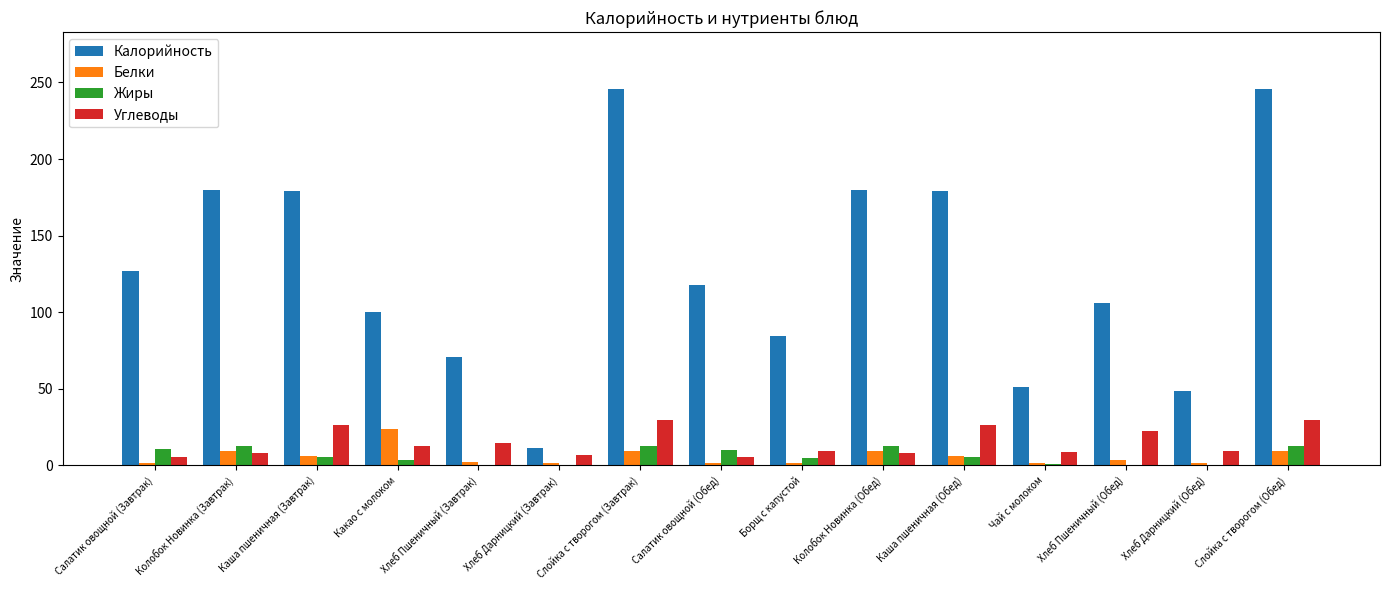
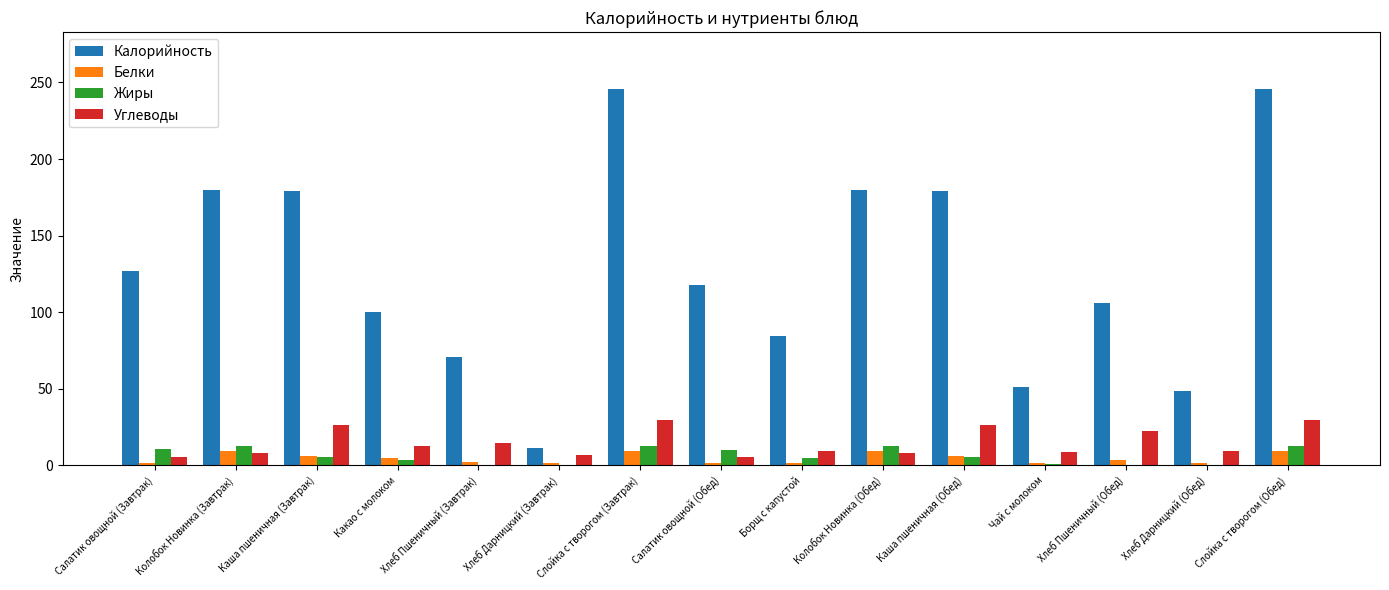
  {
    "Калорийность": {
      "Салатик овощной (Завтрак)": 127,
      "Колобок Новинка (Завтрак)": 180,
      "Каша пшеничная (Завтрак)": 179,
      "Какао с молоком": 100,
      "Хлеб Пшеничный (Завтрак)": 71,
      "Хлеб Дарницкий (Завтрак)": 11,
      "Слойка с творогом (Завтрак)": 246,
      "Салатик овощной (Обед)": 118,
      "Борщ с капустой": 85,
      "Колобок Новинка (Обед)": 180,
      "Каша пшеничная (Обед)": 179,
      "Чай с молоком": 51,
      "Хлеб Пшеничный (Обед)": 106,
      "Хлеб Дарницкий (Обед)": 49,
      "Слойка с творогом (Обед)": 246
    },
    "Белки": {
      "Колобок Новинка (Завтрак)": 9,
      "Каша пшеничная (Завтрак)": 6,
-     "Какао с молоком": 24,
+     "Какао с молоком": 5,
      "Хлеб Пшеничный (Завтрак)": 2,
      "Слойка с творогом (Завтрак)": 9,
      "Колобок Новинка (Обед)": 9,
      "Каша пшеничная (Обед)": 6,
      "Хлеб Пшеничный (Обед)": 3,
      "Хлеб Дарницкий (Обед)": 2,
      "Слойка с творогом (Обед)": 9
    },
    "Жиры": {
      "Салатик овощной (Завтрак)": 11,
      "Колобок Новинка (Завтрак)": 12,
      "Каша пшеничная (Завтрак)": 6,
      "Какао с молоком": 4,
      "Слойка с творогом (Завтрак)": 13,
      "Салатик овощной (Обед)": 10,
      "Борщ с капустой": 5,
      "Колобок Новинка (Обед)": 12,
      "Каша пшеничная (Обед)": 6,
      "Слойка с творогом (Обед)": 13
    },
    "Углеводы": {
      "Салатик овощной (Завтрак)": 6,
      "Колобок Новинка (Завтрак)": 8,
      "Каша пшеничная (Завтрак)": 27,
      "Какао с молоком": 13,
      "Хлеб Пшеничный (Завтрак)": 15,
      "Хлеб Дарницкий (Завтрак)": 7,
      "Слойка с творогом (Завтрак)": 30,
      "Салатик овощной (Обед)": 5,
      "Борщ с капустой": 10,
      "Колобок Новинка (Обед)": 8,
      "Каша пшеничная (Обед)": 27,
      "Чай с молоком": 9,
      "Хлеб Пшеничный (Обед)": 22,
      "Хлеб Дарницкий (Обед)": 9,
      "Слойка с творогом (Обед)": 30
    }
  }
